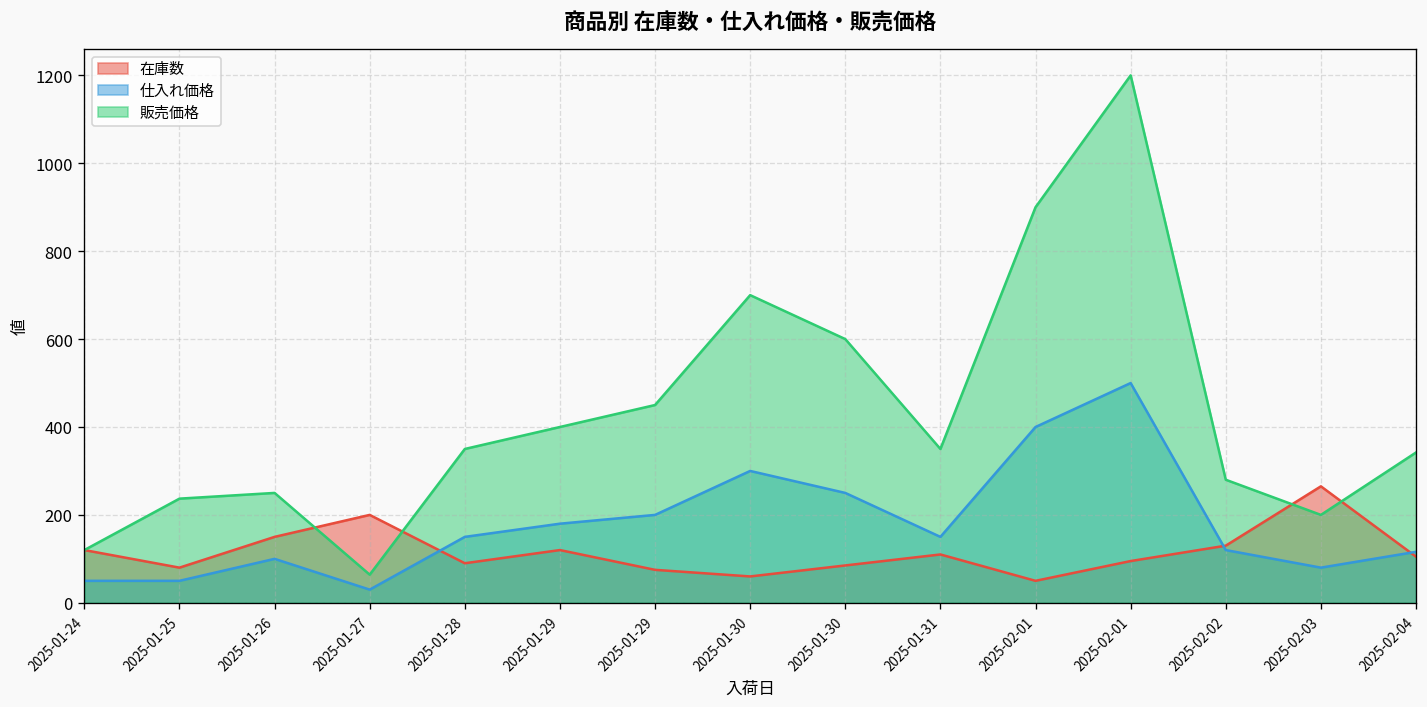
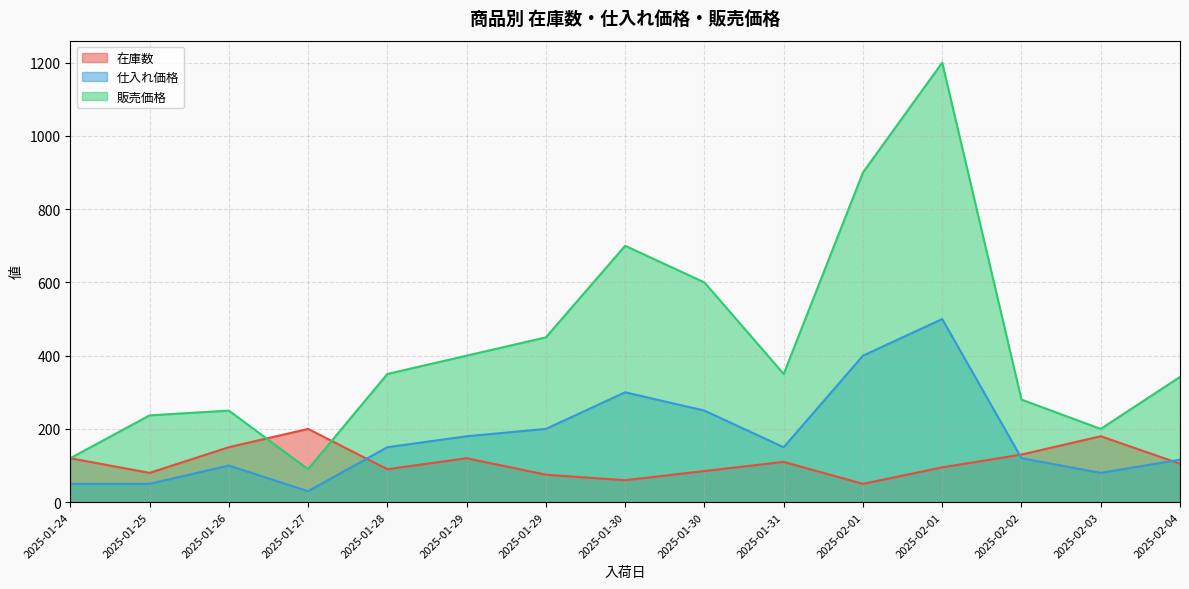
  {
    "在庫数": {
      "2025-01-25": 80,
      "2025-01-26": 150,
      "2025-01-27": 200,
      "2025-01-28": 90,
      "2025-01-31": 110,
      "2025-02-02": 130,
-     "2025-02-03": 270,
+     "2025-02-03": 180,
      "2025-02-04": 110
    },
    "仕入れ価格": {
      "2025-01-24": 50,
      "2025-01-25": 50,
      "2025-01-26": 100,
      "2025-01-27": 30,
      "2025-01-28": 150,
      "2025-01-31": 150,
      "2025-02-02": 120,
      "2025-02-03": 80,
      "2025-02-04": 120
    },
    "販売価格": {
      "2025-01-25": 240,
      "2025-01-26": 250,
-     "2025-01-27": 60,
+     "2025-01-27": 90,
      "2025-01-28": 350,
      "2025-01-31": 350,
      "2025-02-02": 280,
      "2025-02-03": 200,
      "2025-02-04": 340
    }
  }
